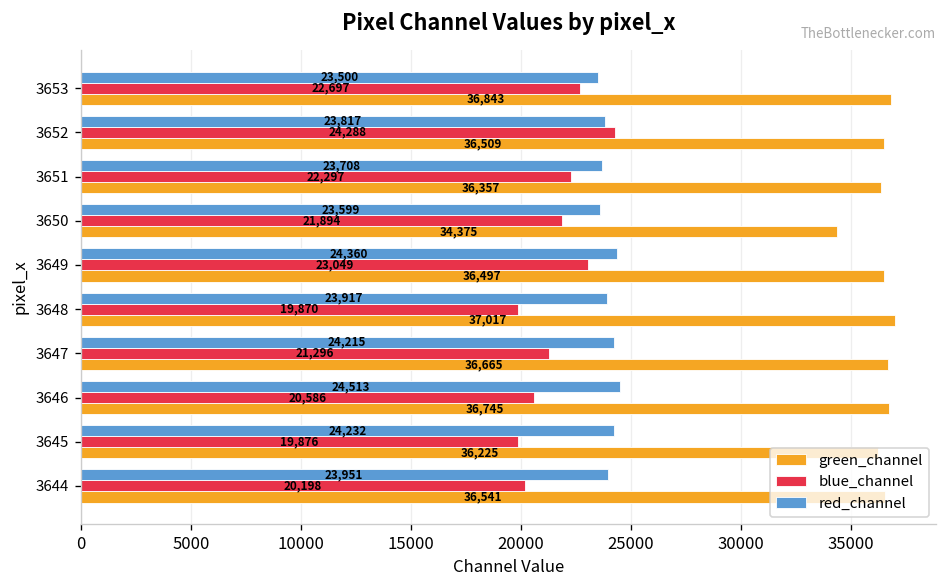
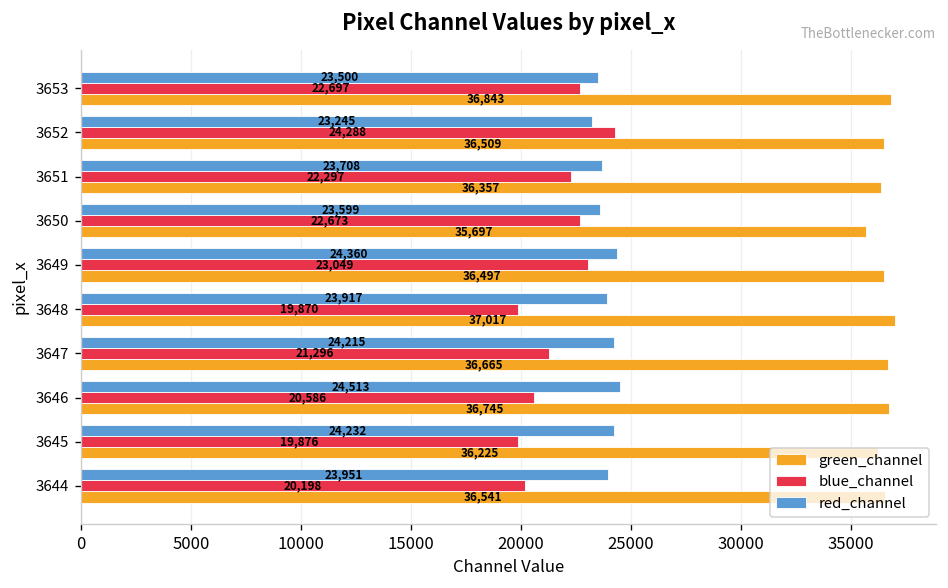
  {
    "green_channel": {
      "3653": "36,843",
      "3652": "36,509",
      "3651": "36,357",
-     "3650": "34,375",
+     "3650": "35,697",
      "3649": "36,497",
      "3648": "37,017",
      "3647": "36,665",
      "3646": "36,745"
    },
    "blue_channel": {
      "3653": "22,697",
      "3652": "24,288",
      "3651": "22,297",
-     "3650": "21,894",
+     "3650": "22,673",
      "3649": "23,049",
      "3648": "19,870",
      "3647": "21,296",
      "3646": "20,586",
      "3645": "19,876",
      "3644": "20,198"
    },
    "red_channel": {
      "3653": "23,500",
-     "3652": "23,817",
+     "3652": "23,245",
      "3651": "23,708",
      "3650": "23,599",
      "3649": "24,360",
      "3648": "23,917",
      "3647": "24,215",
      "3646": "24,513",
      "3645": "24,232",
      "3644": "23,951"
    }
  }
